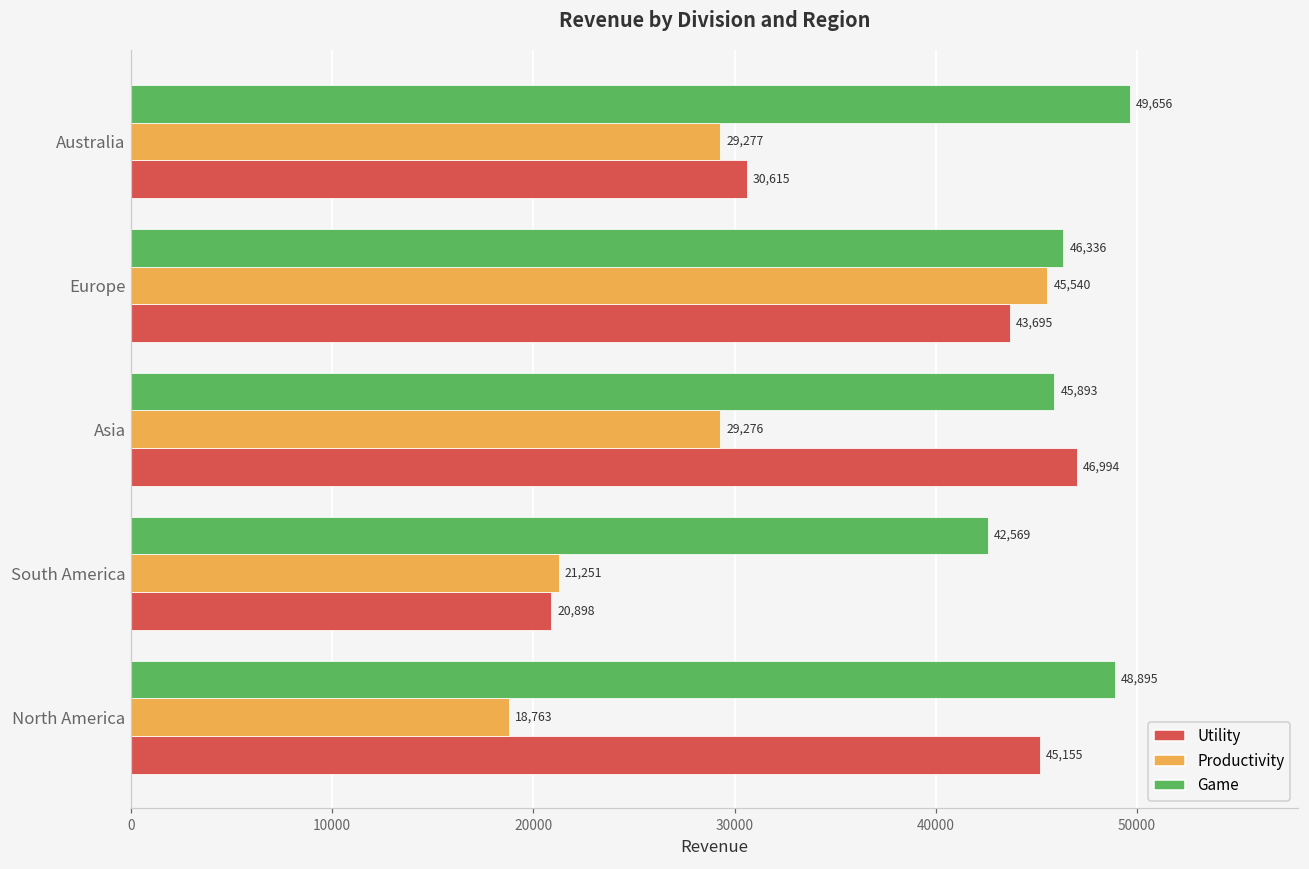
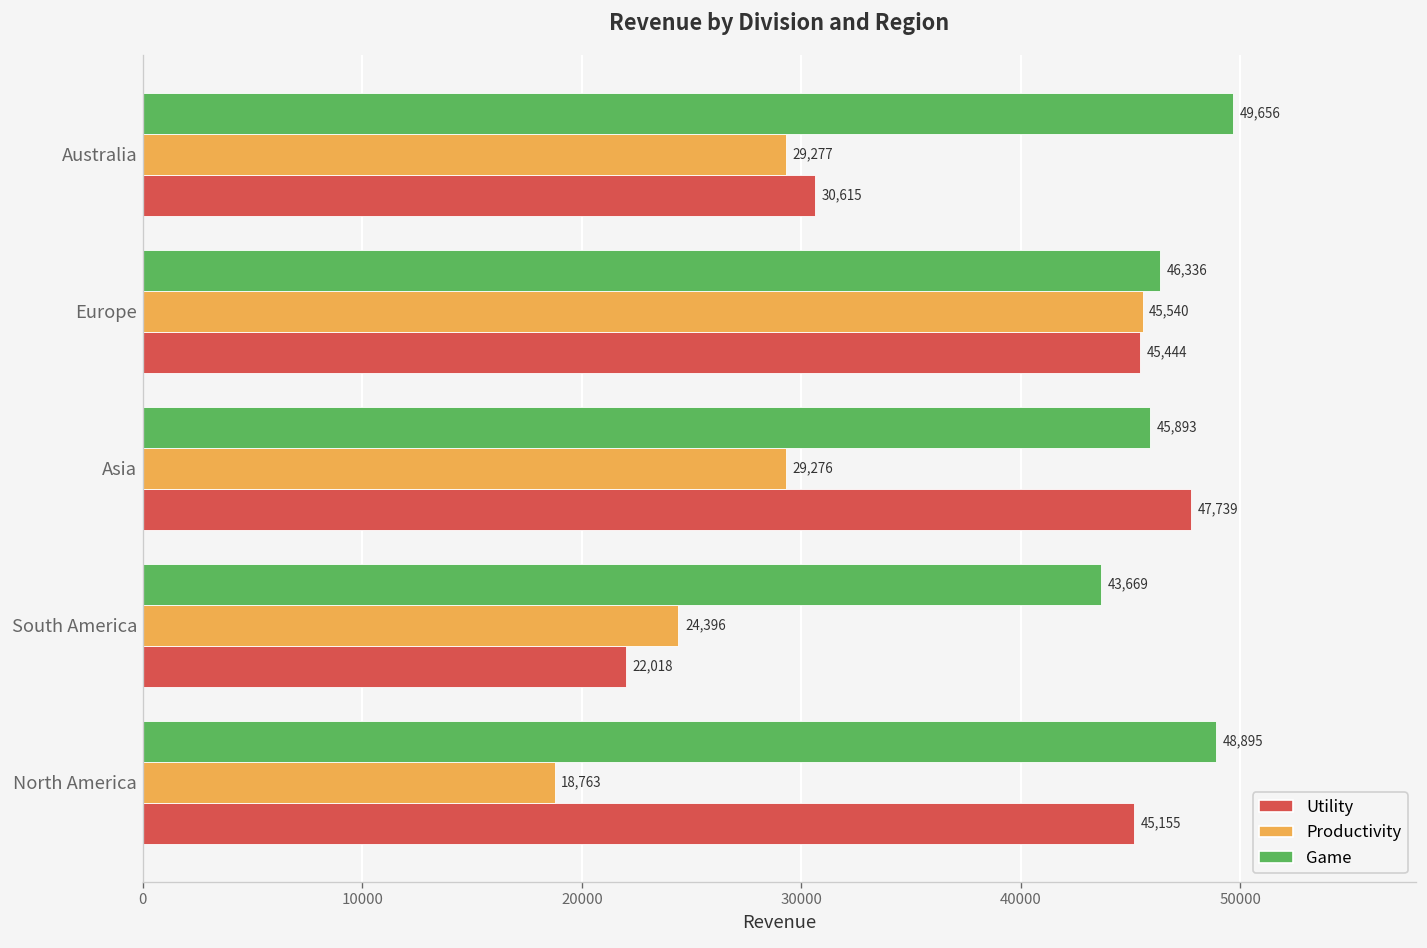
  {
    "Utility": {
      "Australia": "30,615",
-     "Europe": "43,695",
-     "Asia": "46,994",
-     "South America": "20,898",
+     "Europe": "45,444",
+     "Asia": "47,739",
+     "South America": "22,018",
      "North America": "45,155"
    },
    "Productivity": {
      "Australia": "29,277",
      "Europe": "45,540",
      "Asia": "29,276",
-     "South America": "21,251",
+     "South America": "24,396",
      "North America": "18,763"
    },
    "Game": {
      "Australia": "49,656",
      "Europe": "46,336",
      "Asia": "45,893",
-     "South America": "42,569",
+     "South America": "43,669",
      "North America": "48,895"
    }
  }
